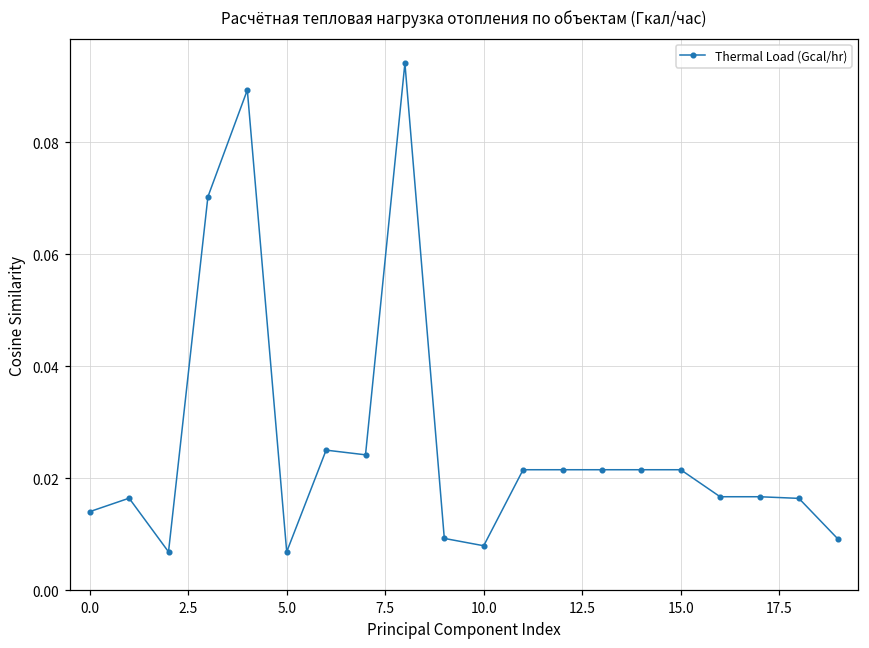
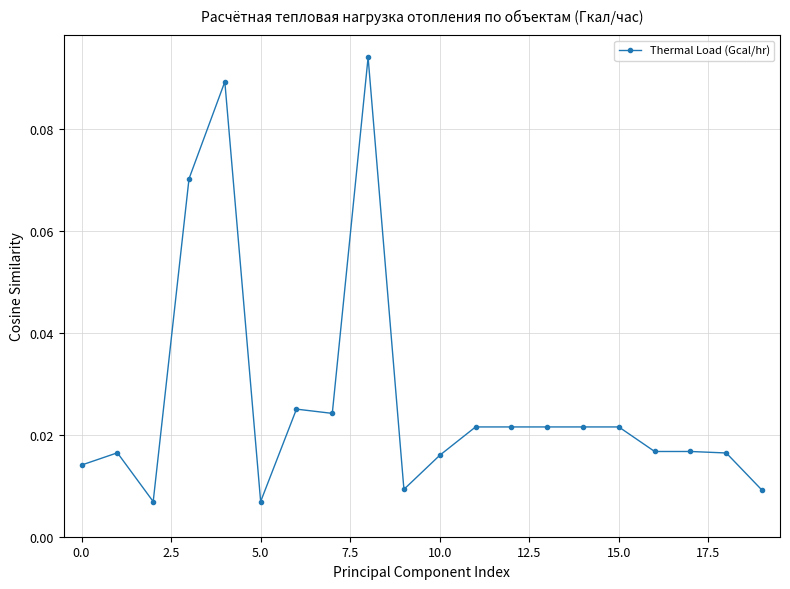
  {
    "0.0": 0.014,
    "5.0": 0.007,
-   "10.0": 0.008,
+   "10.0": 0.016,
    "15.0": 0.022
  }
